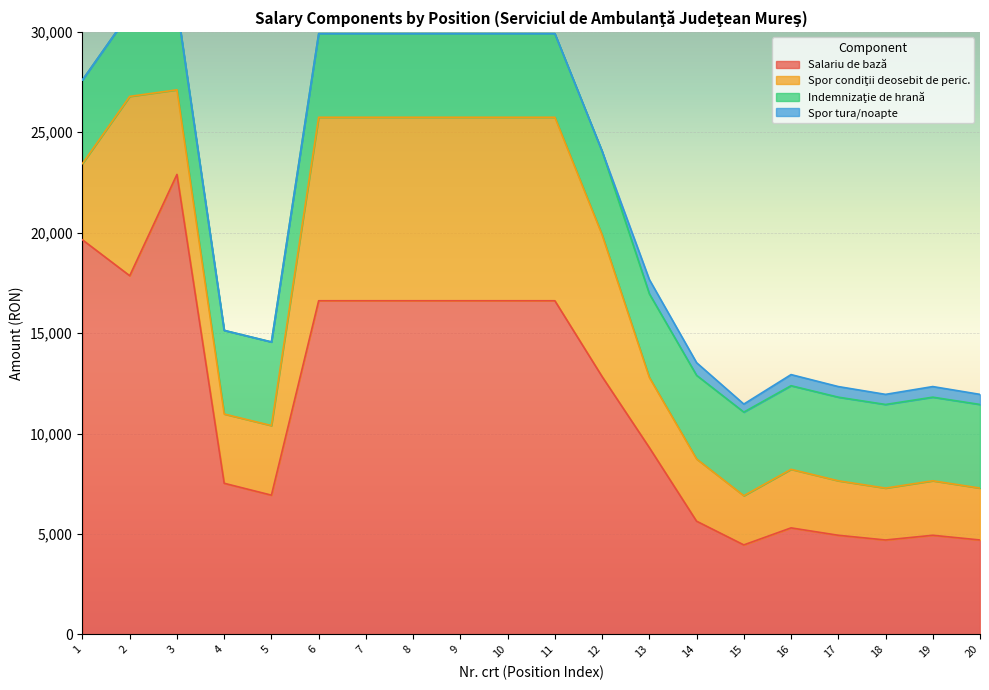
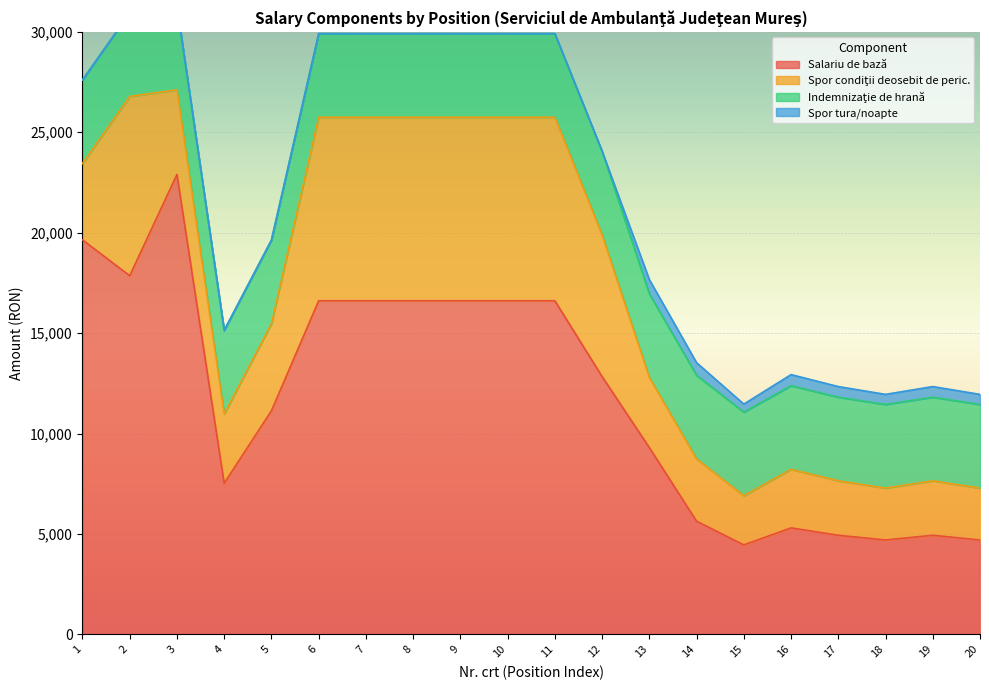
  {
    "Salariu de bază": {
      "1": "19,600",
      "2": "17,900",
      "3": "22,900",
      "4": "7,500",
-     "5": "6,900",
+     "5": "11,100",
      "6": "16,600",
      "7": "16,600",
      "8": "16,600",
      "9": "16,600",
      "10": "16,600",
      "11": "16,600",
      "12": "12,800",
      "13": "9,300",
      "14": "5,600",
      "15": "4,500",
      "16": "5,300",
      "17": "4,900",
      "18": "4,700",
      "19": "4,900",
      "20": "4,700"
    },
    "Spor condiţii deosebit de peric.": {
      "1": "3,800",
      "2": "8,900",
      "3": "4,200",
      "4": "3,400",
-     "5": "3,500",
+     "5": "4,300",
      "6": "9,100",
      "7": "9,100",
      "8": "9,100",
      "9": "9,100",
      "10": "9,100",
      "11": "9,100",
      "12": "7,100",
      "13": "3,500",
      "14": "3,100",
      "15": "2,400",
      "16": "2,900",
      "17": "2,700",
      "18": "2,600",
      "19": "2,700",
      "20": "2,600"
    },
    "Indemnizaţie de hrană": {
      "13": "4,200",
      "14": "4,200",
      "15": "4,200",
      "16": "4,200",
      "17": "4,200",
      "18": "4,200",
      "19": "4,200",
      "20": "4,200"
    },
    "Spor tura/noapte": {
      "13": "700",
      "14": "600",
      "15": "400",
      "16": "600",
      "17": "500",
      "18": "500",
      "19": "500",
      "20": "500"
    }
  }
